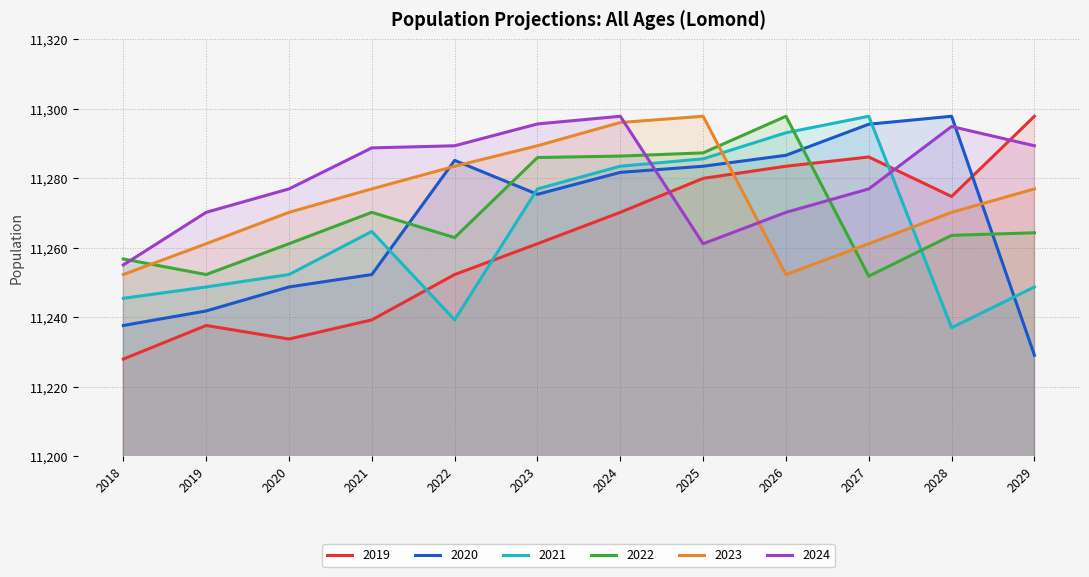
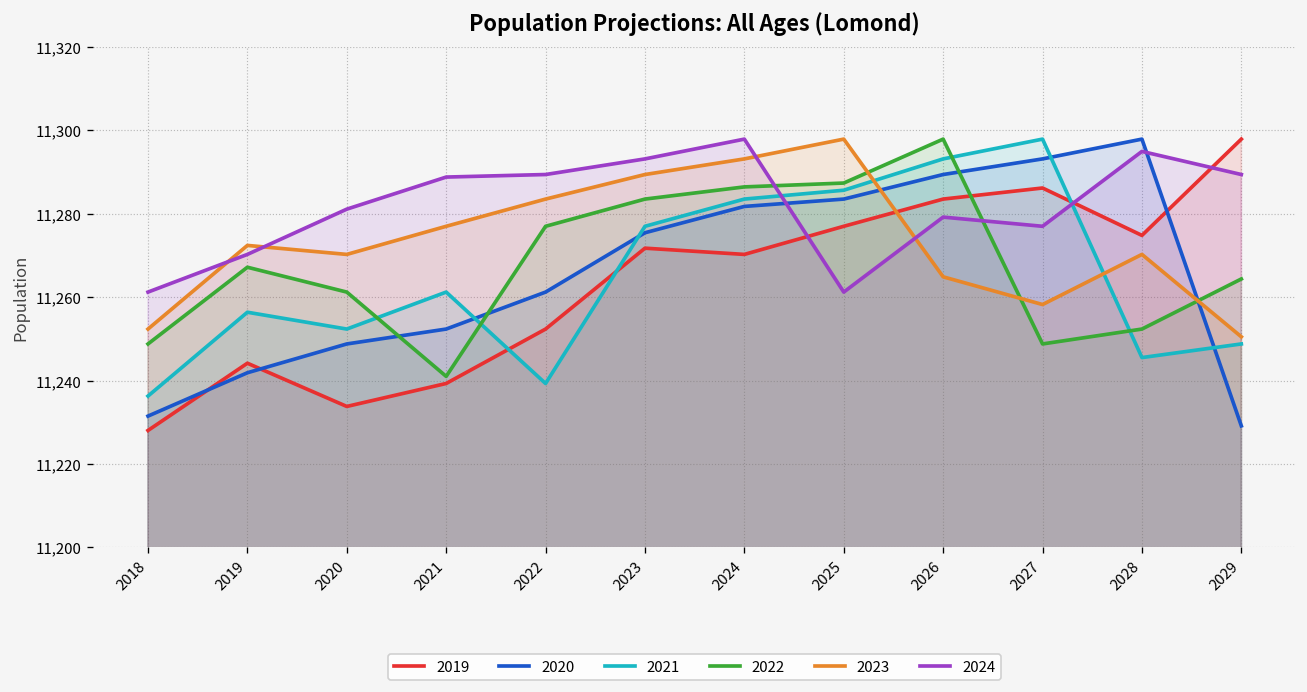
  {
    "2019": {
      "2018": "11,228",
-     "2019": "11,238",
+     "2019": "11,244",
      "2020": "11,234",
      "2021": "11,239",
      "2022": "11,252",
-     "2023": "11,261",
+     "2023": "11,272",
      "2024": "11,270",
-     "2025": "11,280",
+     "2025": "11,277",
      "2026": "11,284",
      "2027": "11,286",
      "2028": "11,275",
      "2029": "11,298"
    },
    "2020": {
-     "2018": "11,238",
+     "2018": "11,231",
      "2019": "11,242",
      "2020": "11,249",
      "2021": "11,252",
-     "2022": "11,285",
+     "2022": "11,261",
      "2023": "11,275",
      "2024": "11,282",
      "2025": "11,284",
-     "2026": "11,287",
-     "2027": "11,296",
+     "2026": "11,289",
+     "2027": "11,293",
      "2028": "11,298",
      "2029": "11,229"
    },
    "2021": {
-     "2018": "11,246",
-     "2019": "11,249",
+     "2018": "11,236",
+     "2019": "11,256",
      "2020": "11,252",
-     "2021": "11,265",
+     "2021": "11,261",
      "2022": "11,239",
      "2023": "11,277",
      "2024": "11,284",
      "2025": "11,286",
      "2026": "11,293",
      "2027": "11,298",
-     "2028": "11,237",
+     "2028": "11,246",
      "2029": "11,249"
    },
    "2022": {
-     "2018": "11,257",
-     "2019": "11,252",
+     "2018": "11,249",
+     "2019": "11,267",
      "2020": "11,261",
-     "2021": "11,270",
-     "2022": "11,263",
-     "2023": "11,286",
+     "2021": "11,241",
+     "2022": "11,277",
+     "2023": "11,284",
      "2024": "11,286",
      "2025": "11,287",
      "2026": "11,298",
-     "2027": "11,252",
-     "2028": "11,264",
+     "2027": "11,249",
+     "2028": "11,252",
      "2029": "11,264"
    },
    "2023": {
      "2018": "11,252",
-     "2019": "11,261",
+     "2019": "11,272",
      "2020": "11,270",
      "2021": "11,277",
      "2022": "11,284",
      "2023": "11,289",
-     "2024": "11,296",
+     "2024": "11,293",
      "2025": "11,298",
-     "2026": "11,252",
-     "2027": "11,261",
+     "2026": "11,265",
+     "2027": "11,258",
      "2028": "11,270",
-     "2029": "11,277"
+     "2029": "11,250"
    },
    "2024": {
-     "2018": "11,255",
+     "2018": "11,261",
      "2019": "11,270",
-     "2020": "11,277",
+     "2020": "11,281",
      "2021": "11,289",
      "2022": "11,289",
-     "2023": "11,296",
+     "2023": "11,293",
      "2024": "11,298",
      "2025": "11,261",
-     "2026": "11,270",
+     "2026": "11,279",
      "2027": "11,277",
      "2028": "11,295",
      "2029": "11,289"
    }
  }
